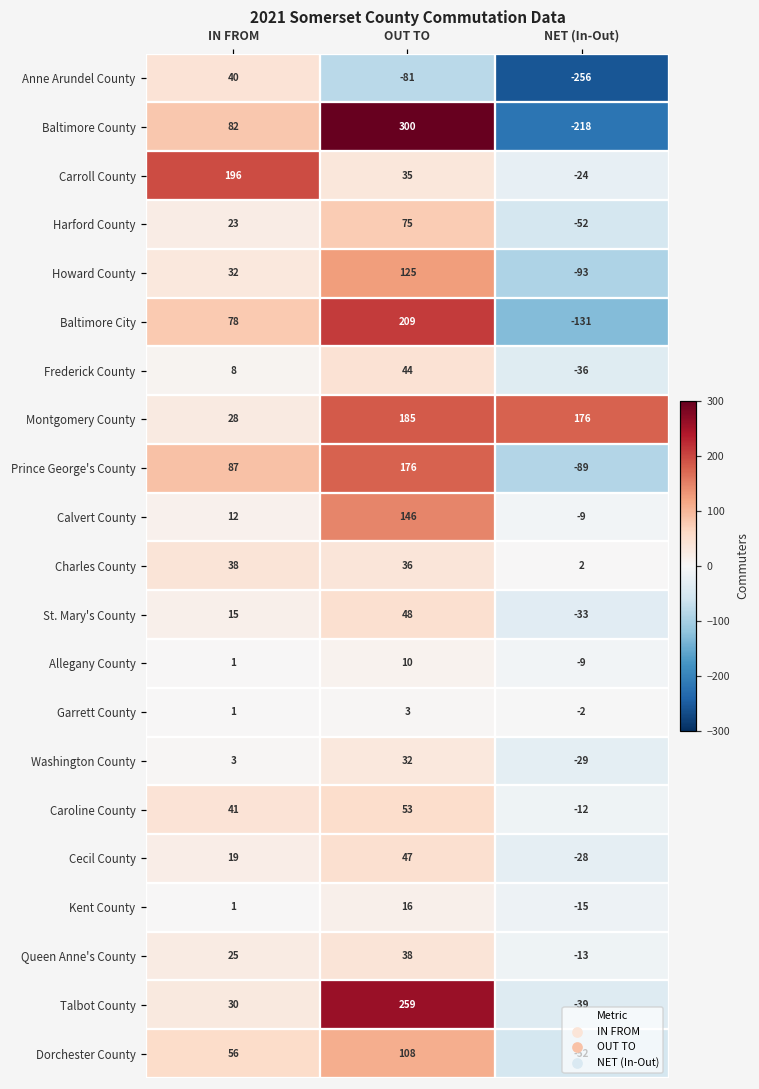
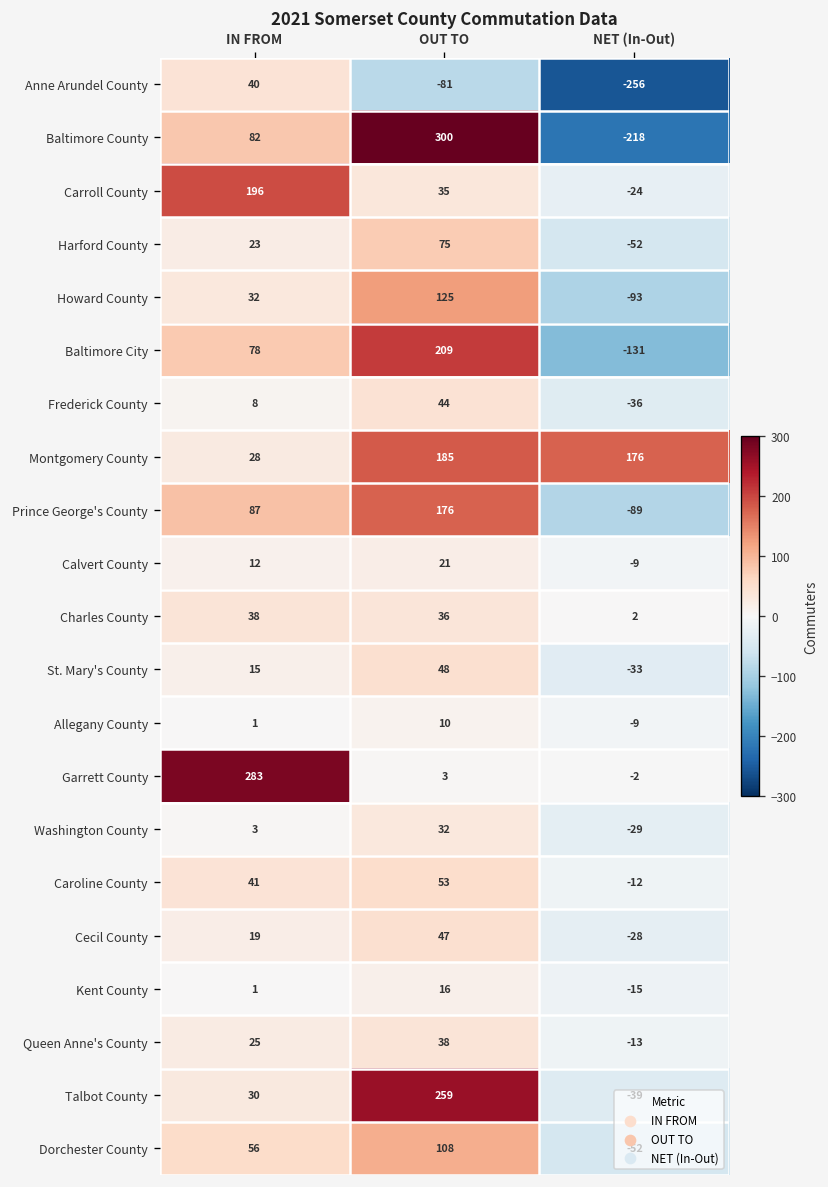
  {
    "Anne Arundel County": {
      "IN FROM": 40,
      "OUT TO": -81,
      "NET (In-Out)": -256
    },
    "Baltimore County": {
      "IN FROM": 82,
      "OUT TO": 300,
      "NET (In-Out)": -218
    },
    "Carroll County": {
      "IN FROM": 196,
      "OUT TO": 35,
      "NET (In-Out)": -24
    },
    "Harford County": {
      "IN FROM": 23,
      "OUT TO": 75,
      "NET (In-Out)": -52
    },
    "Howard County": {
      "IN FROM": 32,
      "OUT TO": 125,
      "NET (In-Out)": -93
    },
    "Baltimore City": {
      "IN FROM": 78,
      "OUT TO": 209,
      "NET (In-Out)": -131
    },
    "Frederick County": {
      "IN FROM": 8,
      "OUT TO": 44,
      "NET (In-Out)": -36
    },
    "Montgomery County": {
      "IN FROM": 28,
      "OUT TO": 185,
      "NET (In-Out)": 176
    },
    "Prince George's County": {
      "IN FROM": 87,
      "OUT TO": 176,
      "NET (In-Out)": -89
    },
    "Calvert County": {
      "IN FROM": 12,
-     "OUT TO": 146,
+     "OUT TO": 21,
      "NET (In-Out)": -9
    },
    "Charles County": {
      "IN FROM": 38,
      "OUT TO": 36,
      "NET (In-Out)": 2
    },
    "St. Mary's County": {
      "IN FROM": 15,
      "OUT TO": 48,
      "NET (In-Out)": -33
    },
    "Allegany County": {
      "IN FROM": 1,
      "OUT TO": 10,
      "NET (In-Out)": -9
    },
    "Garrett County": {
-     "IN FROM": 1,
+     "IN FROM": 283,
      "OUT TO": 3,
      "NET (In-Out)": -2
    },
    "Washington County": {
      "IN FROM": 3,
      "OUT TO": 32,
      "NET (In-Out)": -29
    },
    "Caroline County": {
      "IN FROM": 41,
      "OUT TO": 53,
      "NET (In-Out)": -12
    },
    "Cecil County": {
      "IN FROM": 19,
      "OUT TO": 47,
      "NET (In-Out)": -28
    },
    "Kent County": {
      "IN FROM": 1,
      "OUT TO": 16,
      "NET (In-Out)": -15
    },
    "Queen Anne's County": {
      "IN FROM": 25,
      "OUT TO": 38,
      "NET (In-Out)": -13
    },
    "Talbot County": {
      "IN FROM": 30,
      "OUT TO": 259
    },
    "Dorchester County": {
      "IN FROM": 56,
      "OUT TO": 108
    }
  }
